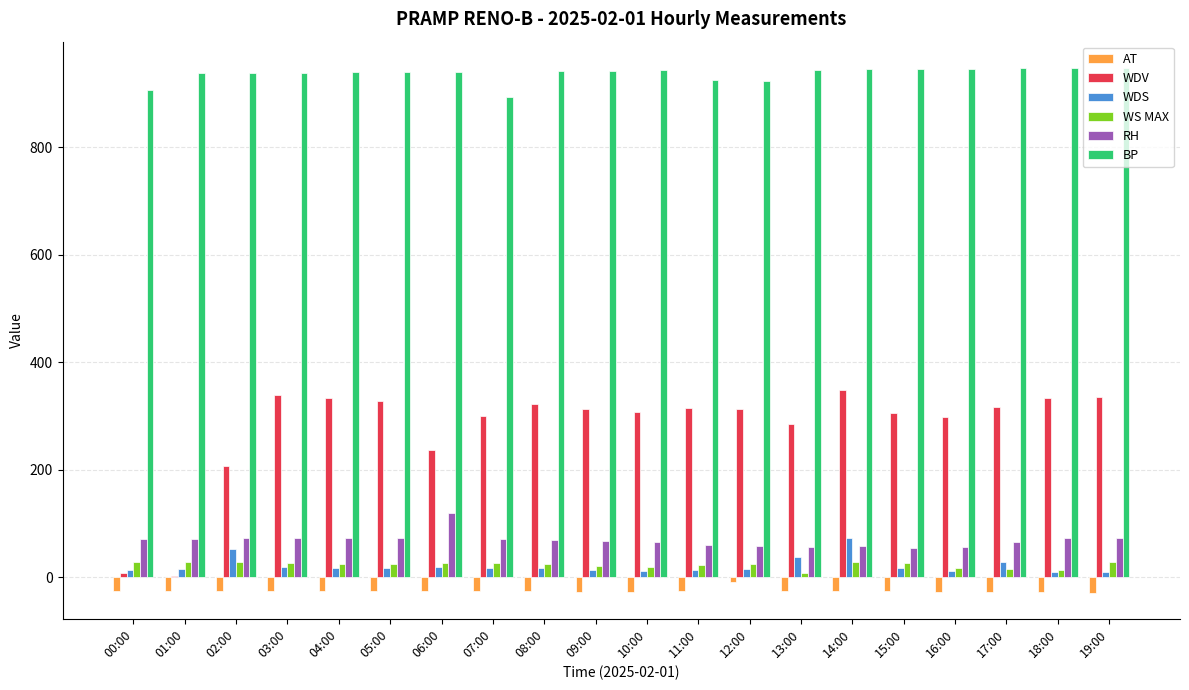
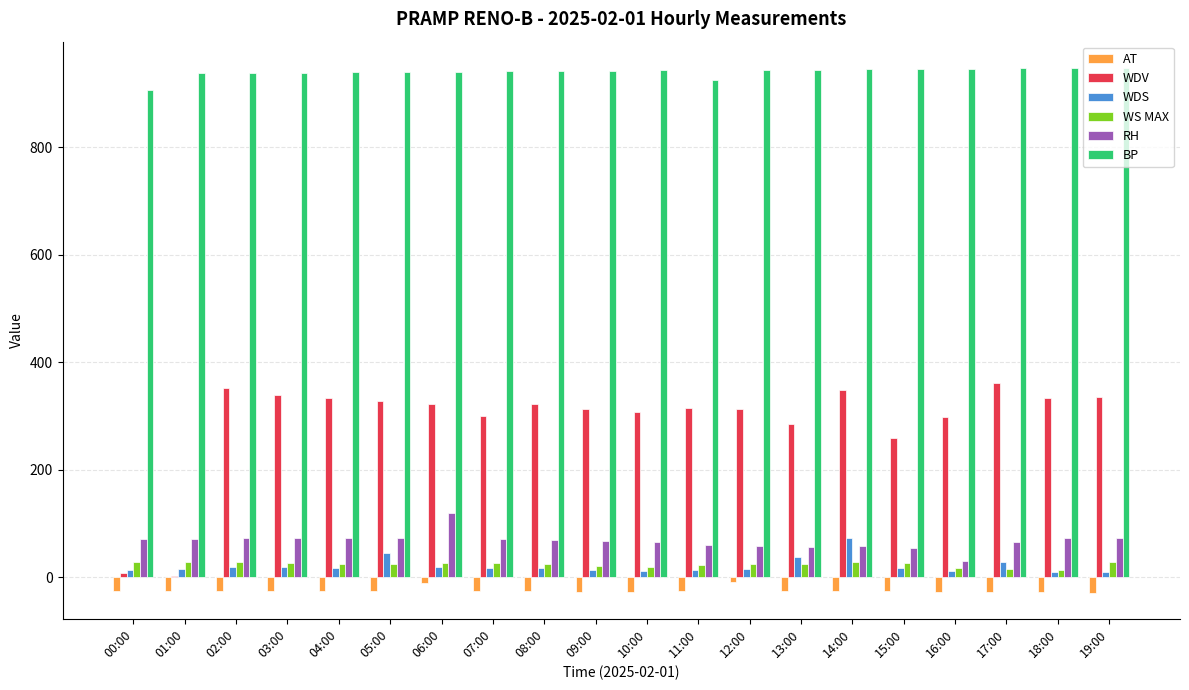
  {
    "AT": {
      "00:00": -30,
      "01:00": -30,
      "02:00": -30,
      "03:00": -30,
      "04:00": -30,
      "05:00": -30,
-     "06:00": -30,
+     "06:00": -10,
      "07:00": -30,
      "08:00": -30,
      "09:00": -30,
      "10:00": -30,
      "11:00": -30,
      "12:00": -10,
      "13:00": -20,
      "14:00": -20,
      "15:00": -30,
      "16:00": -30,
      "17:00": -30,
      "18:00": -30,
      "19:00": -30
    },
    "WDV": {
      "00:00": 10,
-     "02:00": 210,
+     "02:00": 350,
      "03:00": 340,
      "04:00": 330,
      "05:00": 330,
-     "06:00": 240,
+     "06:00": 320,
      "07:00": 300,
      "08:00": 320,
      "09:00": 310,
      "10:00": 310,
      "11:00": 320,
      "12:00": 310,
      "13:00": 290,
      "14:00": 350,
-     "15:00": 310,
+     "15:00": 260,
      "16:00": 300,
-     "17:00": 320,
+     "17:00": 360,
      "18:00": 330,
      "19:00": 340
    },
    "WDS": {
      "00:00": 10,
      "01:00": 20,
-     "02:00": 50,
+     "02:00": 20,
      "03:00": 20,
      "04:00": 20,
-     "05:00": 20,
+     "05:00": 50,
      "06:00": 20,
      "07:00": 20,
      "08:00": 20,
      "09:00": 10,
      "10:00": 10,
      "11:00": 10,
      "12:00": 20,
      "13:00": 40,
      "14:00": 70,
      "15:00": 20,
      "16:00": 10,
      "17:00": 30,
      "18:00": 10,
      "19:00": 10
    },
    "WS MAX": {
      "00:00": 30,
      "01:00": 30,
      "02:00": 30,
      "03:00": 30,
      "04:00": 30,
      "05:00": 20,
      "06:00": 30,
      "07:00": 30,
      "08:00": 20,
      "09:00": 20,
      "10:00": 20,
      "11:00": 20,
      "12:00": 20,
-     "13:00": 10,
+     "13:00": 30,
      "14:00": 30,
      "15:00": 30,
      "16:00": 20,
      "17:00": 20,
      "18:00": 10,
      "19:00": 30
    },
    "RH": {
      "00:00": 70,
      "01:00": 70,
      "02:00": 70,
      "03:00": 70,
      "04:00": 70,
      "05:00": 70,
      "06:00": 120,
      "07:00": 70,
      "08:00": 70,
      "09:00": 70,
      "10:00": 70,
      "11:00": 60,
      "12:00": 60,
      "13:00": 60,
      "14:00": 60,
      "15:00": 60,
-     "16:00": 60,
+     "16:00": 30,
      "17:00": 70,
      "18:00": 70,
      "19:00": 70
    },
    "BP": {
      "00:00": 910,
      "01:00": 940,
      "02:00": 940,
      "03:00": 940,
      "04:00": 940,
      "05:00": 940,
      "06:00": 940,
-     "07:00": 890,
+     "07:00": 940,
      "08:00": 940,
      "09:00": 940,
      "10:00": 940,
      "11:00": 930,
-     "12:00": 920,
+     "12:00": 950,
      "13:00": 950,
      "14:00": 950,
      "15:00": 950,
      "16:00": 950,
      "17:00": 950,
      "18:00": 950
    }
  }
